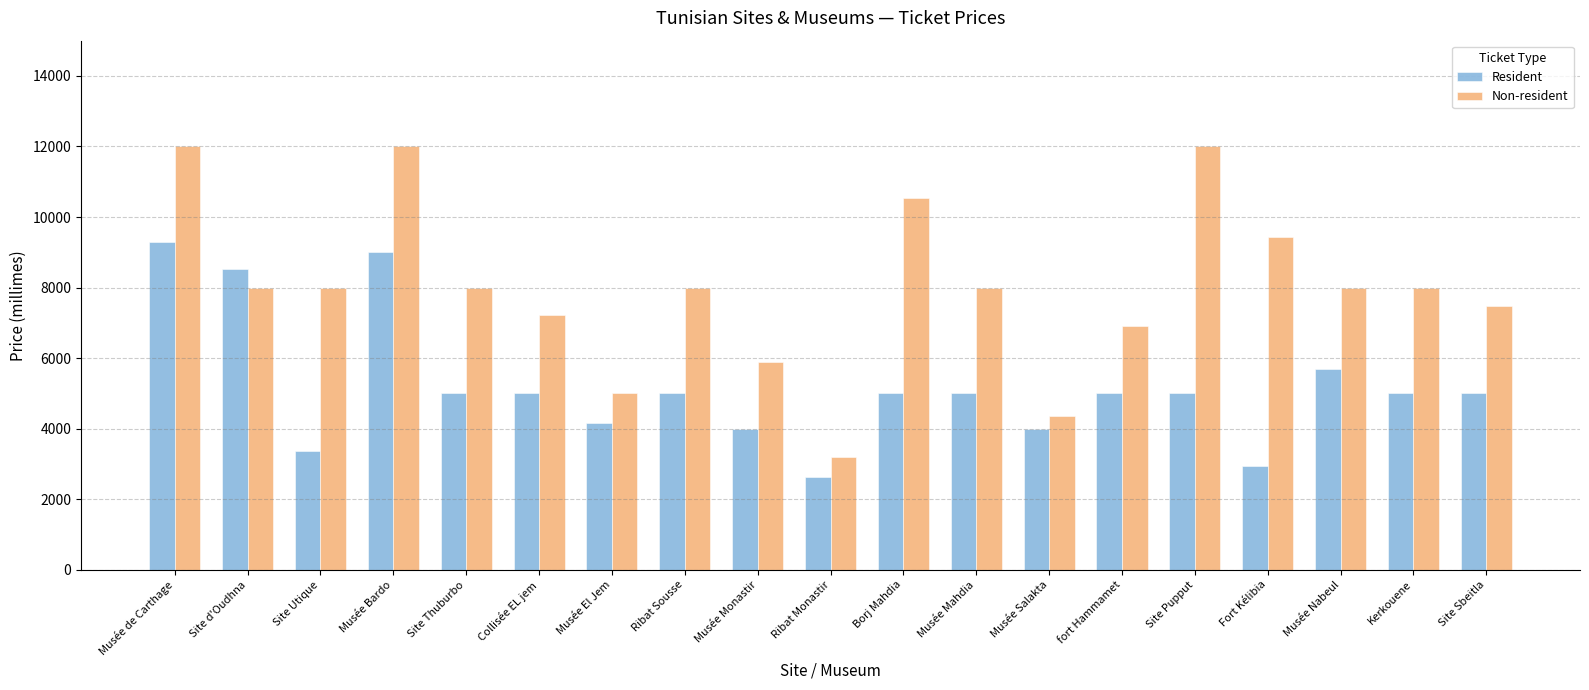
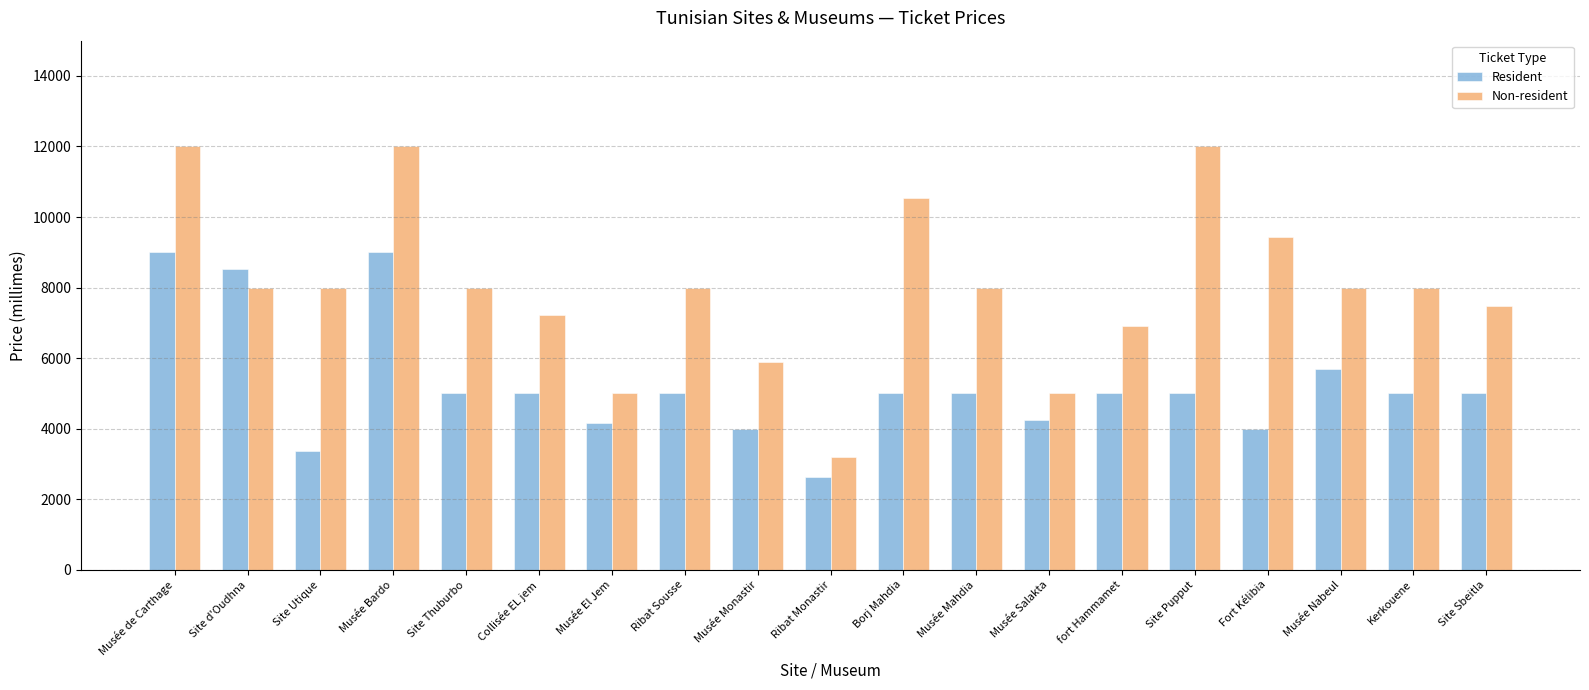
  {
    "Resident": {
-     "Musée de Carthage": 9300,
+     "Musée de Carthage": 9000,
      "Site d'Oudhna": 8500,
      "Site Utique": 3400,
      "Musée Bardo": 9000,
      "Site Thuburbo": 5000,
      "Collisée EL jem": 5000,
      "Musée El Jem": 4200,
      "Ribat Sousse": 5000,
      "Musée Monastir": 4000,
      "Ribat Monastir": 2600,
      "Borj Mahdia": 5000,
      "Musée Mahdia": 5000,
-     "Musée Salakta": 4000,
+     "Musée Salakta": 4300,
      "fort Hammamet": 5000,
      "Site Pupput": 5000,
-     "Fort Kélibia": 2900,
+     "Fort Kélibia": 4000,
      "Musée Nabeul": 5700,
      "Kerkouene": 5000,
      "Site Sbeitla": 5000
    },
    "Non-resident": {
      "Musée de Carthage": 12000,
      "Site d'Oudhna": 8000,
      "Site Utique": 8000,
      "Musée Bardo": 12000,
      "Site Thuburbo": 8000,
      "Collisée EL jem": 7200,
      "Musée El Jem": 5000,
      "Ribat Sousse": 8000,
      "Musée Monastir": 5900,
      "Ribat Monastir": 3200,
      "Borj Mahdia": 10500,
      "Musée Mahdia": 8000,
-     "Musée Salakta": 4400,
+     "Musée Salakta": 5000,
      "fort Hammamet": 6900,
      "Site Pupput": 12000,
      "Fort Kélibia": 9400,
      "Musée Nabeul": 8000,
      "Kerkouene": 8000,
      "Site Sbeitla": 7500
    }
  }
